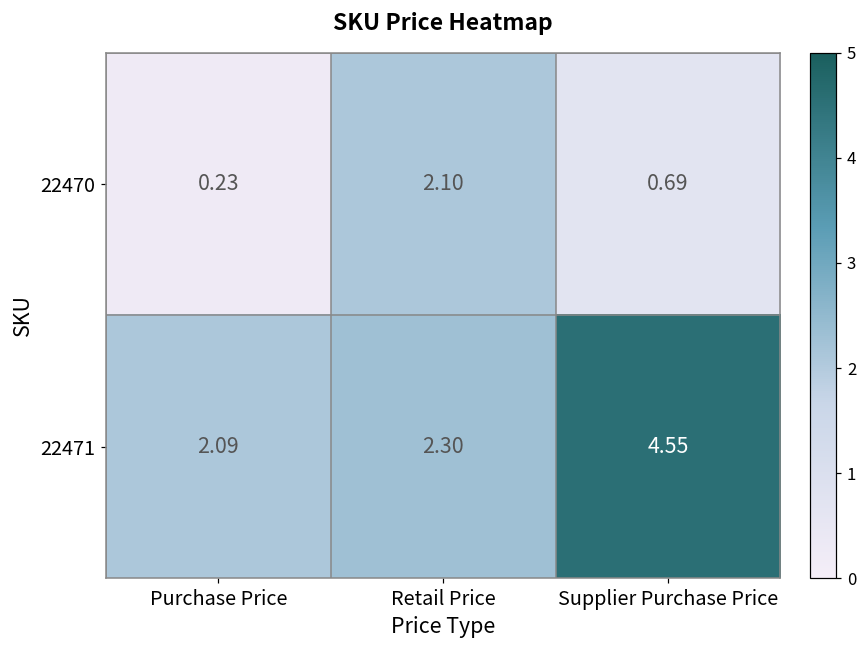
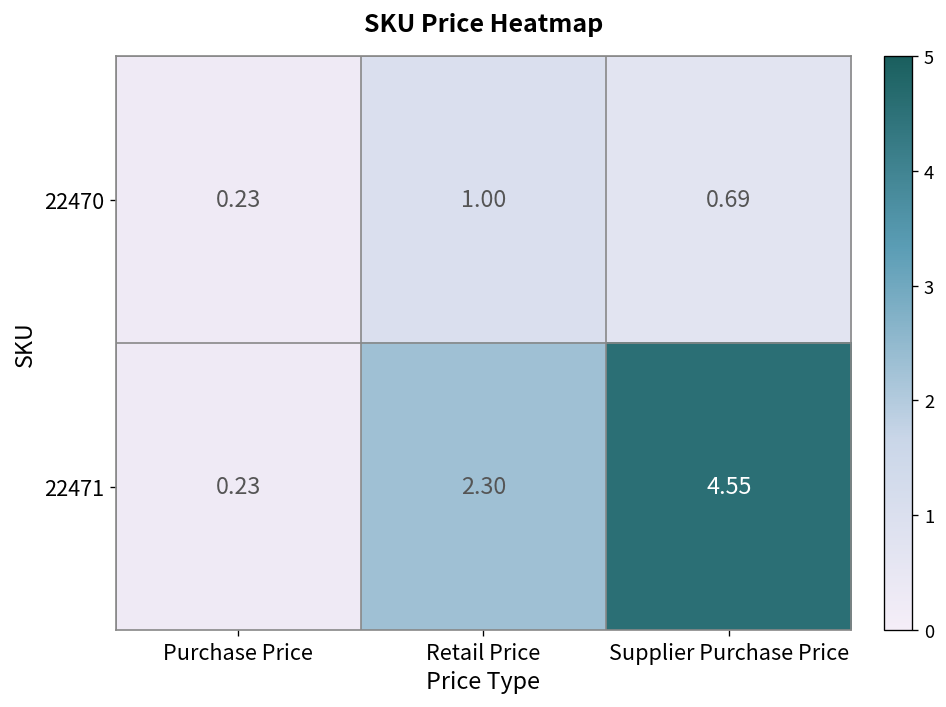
  {
    "22470": {
      "Purchase Price": 0.23,
-     "Retail Price": 2.10,
+     "Retail Price": 1.00,
      "Supplier Purchase Price": 0.69
    },
    "22471": {
-     "Purchase Price": 2.09,
+     "Purchase Price": 0.23,
      "Retail Price": 2.30,
      "Supplier Purchase Price": 4.55
    }
  }
